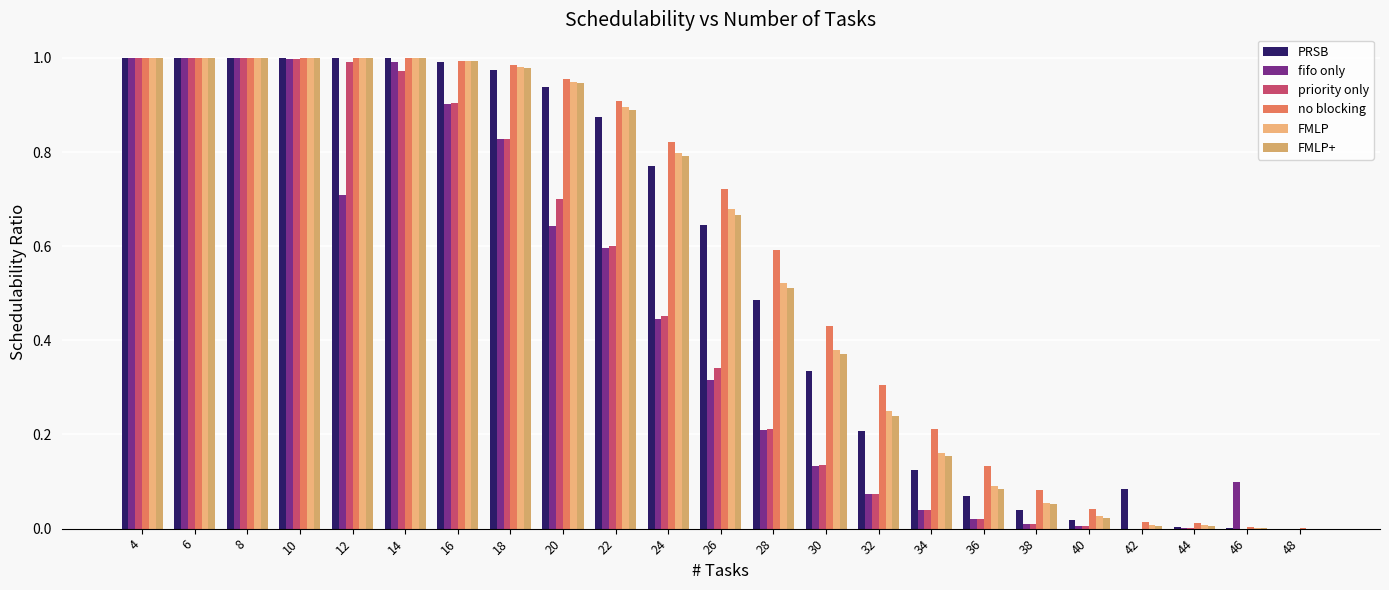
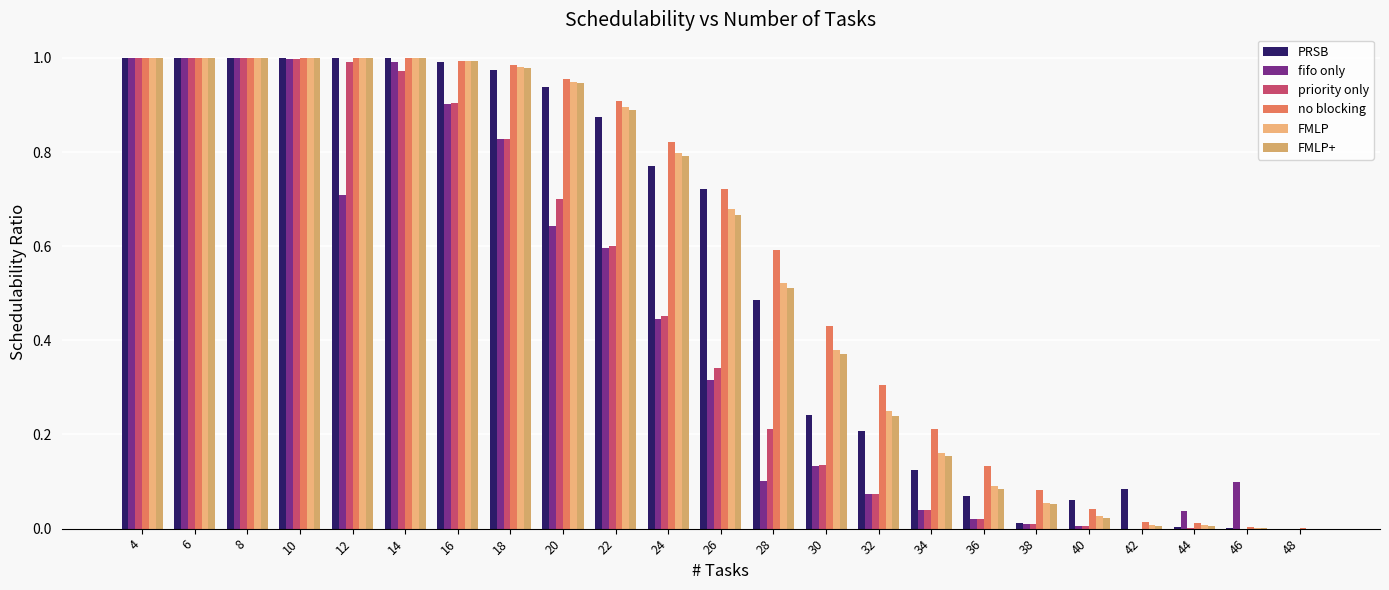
  {
    "PRSB": {
      "4": 1.00,
      "6": 1.00,
      "8": 1.00,
      "10": 1.00,
      "12": 1.00,
      "14": 1.00,
      "16": 0.99,
      "18": 0.98,
      "20": 0.94,
      "22": 0.87,
      "24": 0.77,
-     "26": 0.64,
+     "26": 0.72,
      "28": 0.49,
-     "30": 0.33,
+     "30": 0.24,
      "32": 0.21,
      "34": 0.12,
      "36": 0.07,
-     "38": 0.04,
-     "40": 0.02,
+     "38": 0.01,
+     "40": 0.06,
      "42": 0.08,
      "48": 0.00
    },
    "fifo only": {
      "4": 1.00,
      "6": 1.00,
      "8": 1.00,
      "10": 1.00,
      "12": 0.71,
      "14": 0.99,
      "16": 0.90,
      "18": 0.83,
      "20": 0.64,
      "22": 0.60,
      "24": 0.45,
      "26": 0.32,
-     "28": 0.21,
+     "28": 0.10,
      "30": 0.13,
      "32": 0.07,
      "34": 0.04,
      "36": 0.02,
      "38": 0.01,
      "42": 0.00,
-     "44": 0.00,
+     "44": 0.04,
      "46": 0.10,
      "48": 0.00
    }
  }
